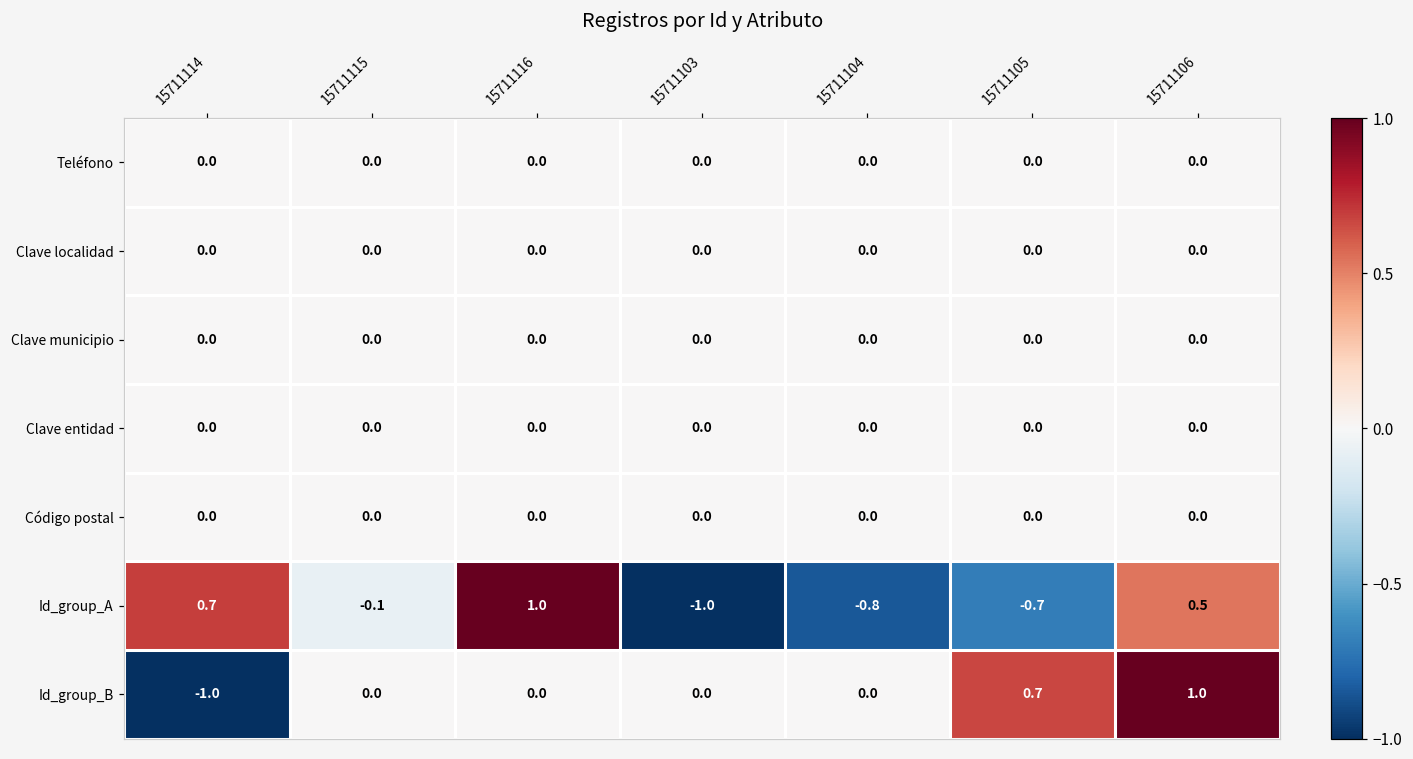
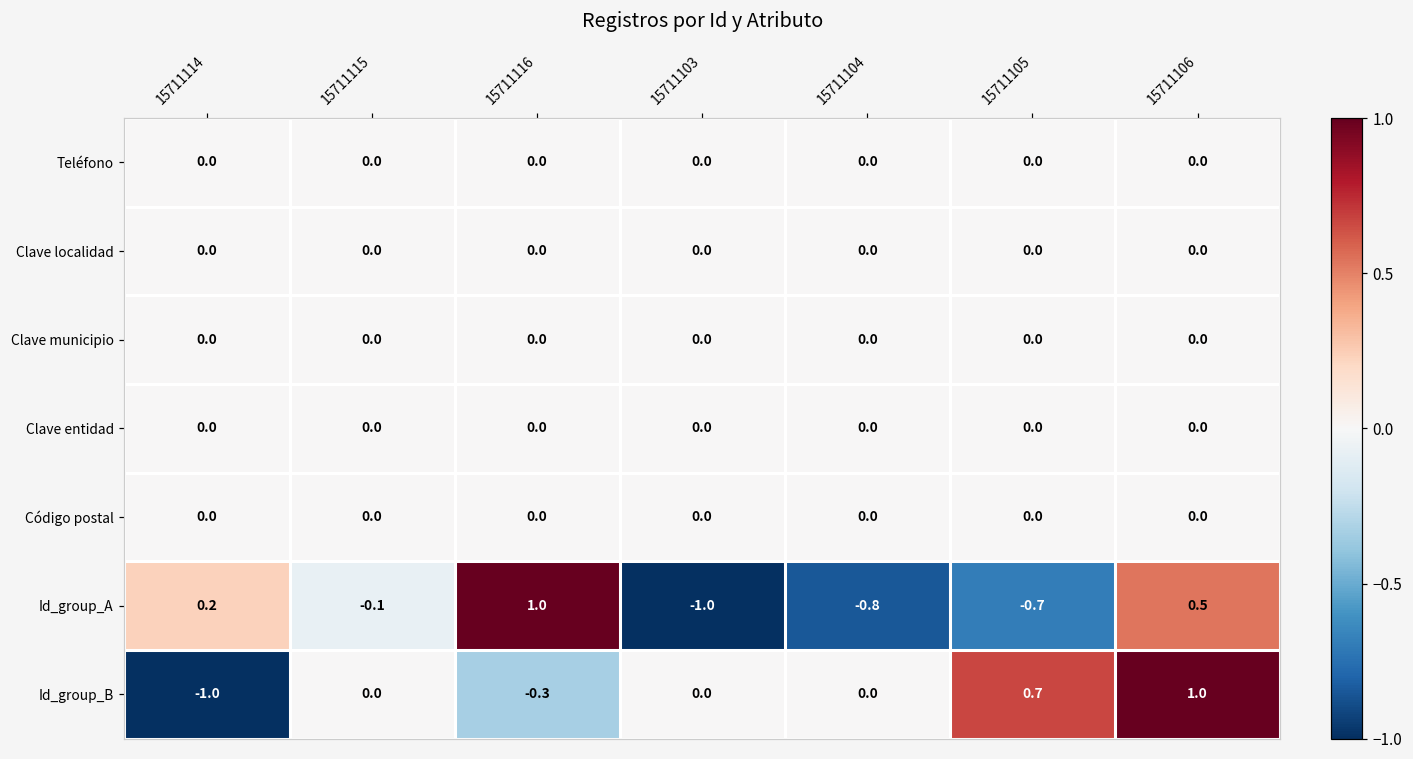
  {
    "Teléfono": {
      "15711114": 0.0,
      "15711115": 0.0,
      "15711116": 0.0,
      "15711103": 0.0,
      "15711104": 0.0,
      "15711105": 0.0,
      "15711106": 0.0
    },
    "Clave localidad": {
      "15711114": 0.0,
      "15711115": 0.0,
      "15711116": 0.0,
      "15711103": 0.0,
      "15711104": 0.0,
      "15711105": 0.0,
      "15711106": 0.0
    },
    "Clave municipio": {
      "15711114": 0.0,
      "15711115": 0.0,
      "15711116": 0.0,
      "15711103": 0.0,
      "15711104": 0.0,
      "15711105": 0.0,
      "15711106": 0.0
    },
    "Clave entidad": {
      "15711114": 0.0,
      "15711115": 0.0,
      "15711116": 0.0,
      "15711103": 0.0,
      "15711104": 0.0,
      "15711105": 0.0,
      "15711106": 0.0
    },
    "Código postal": {
      "15711114": 0.0,
      "15711115": 0.0,
      "15711116": 0.0,
      "15711103": 0.0,
      "15711104": 0.0,
      "15711105": 0.0,
      "15711106": 0.0
    },
    "Id_group_A": {
-     "15711114": 0.7,
+     "15711114": 0.2,
      "15711115": -0.1,
      "15711116": 1.0,
      "15711103": -1.0,
      "15711104": -0.8,
      "15711105": -0.7,
      "15711106": 0.5
    },
    "Id_group_B": {
      "15711114": -1.0,
      "15711115": 0.0,
-     "15711116": 0.0,
+     "15711116": -0.3,
      "15711103": 0.0,
      "15711104": 0.0,
      "15711105": 0.7,
      "15711106": 1.0
    }
  }
